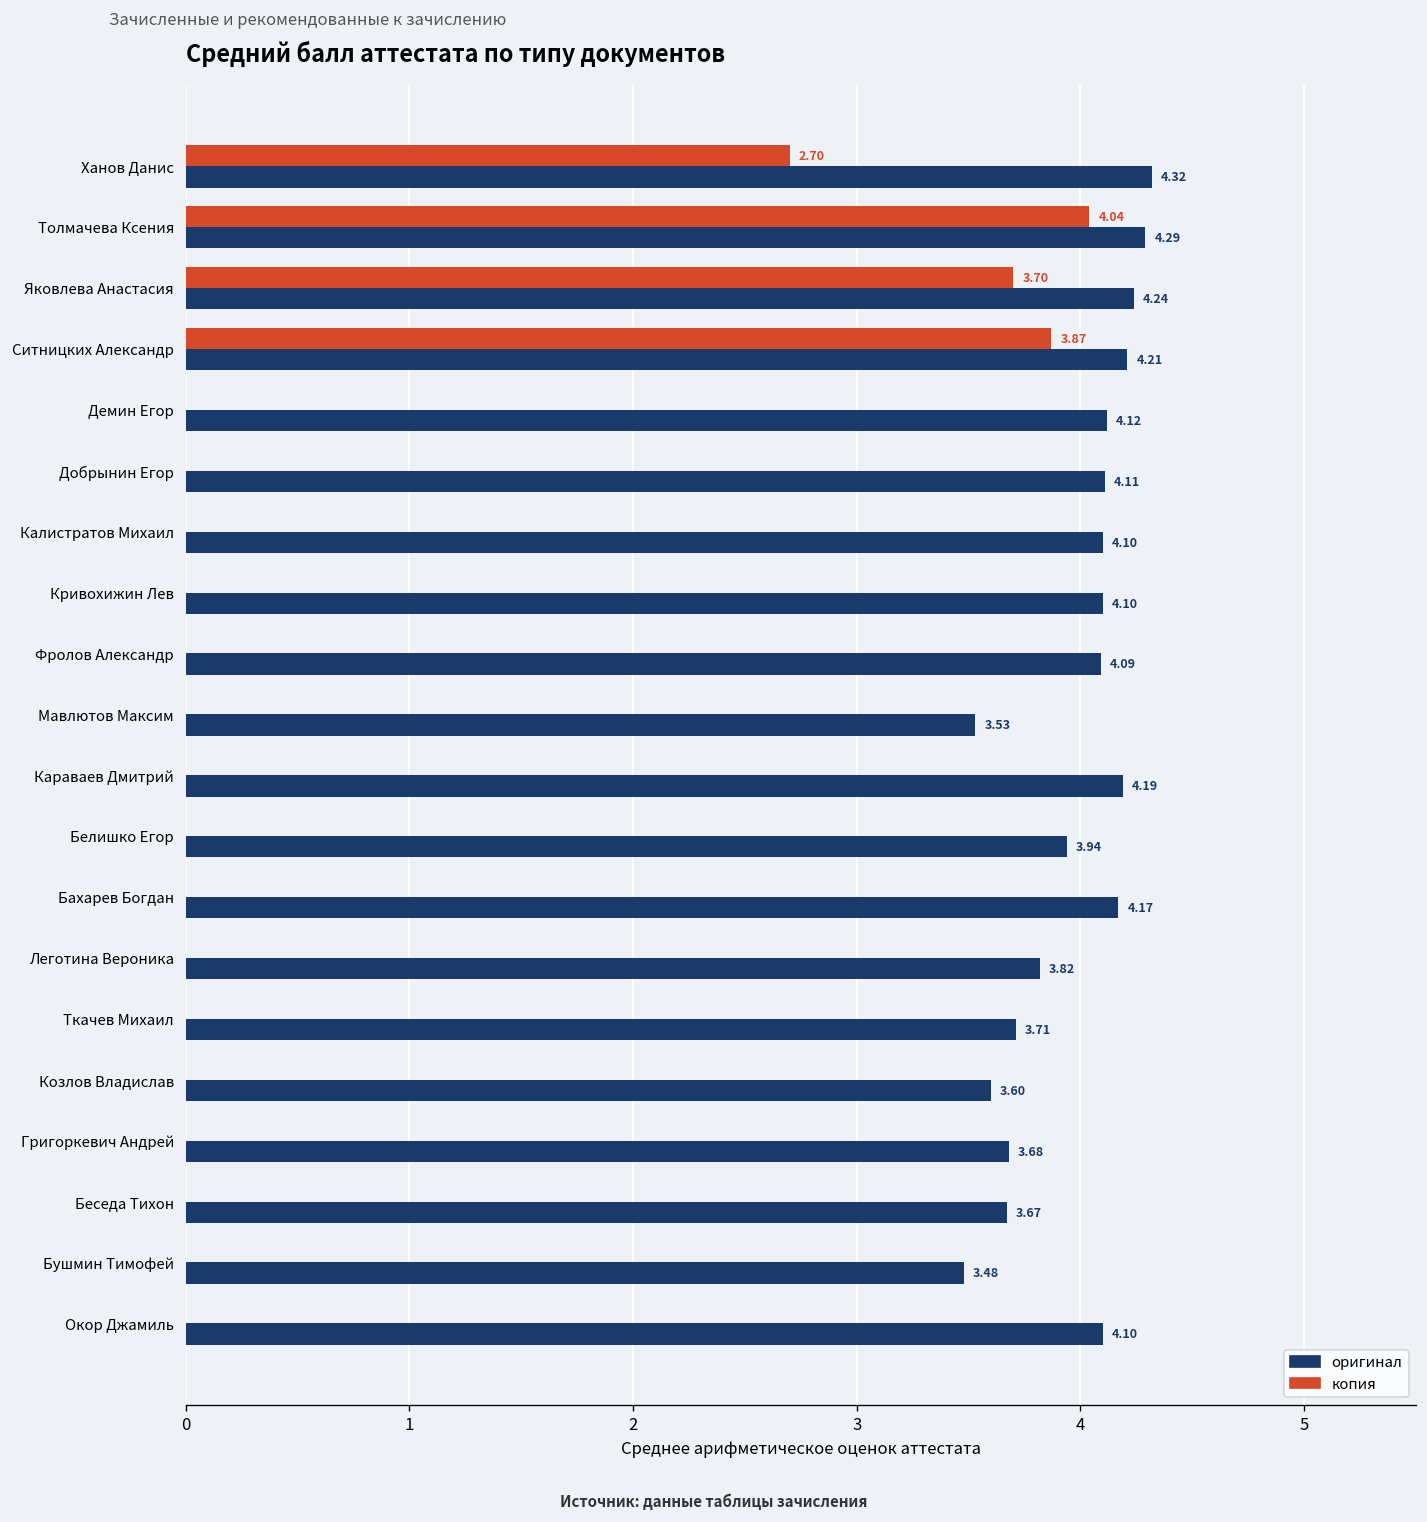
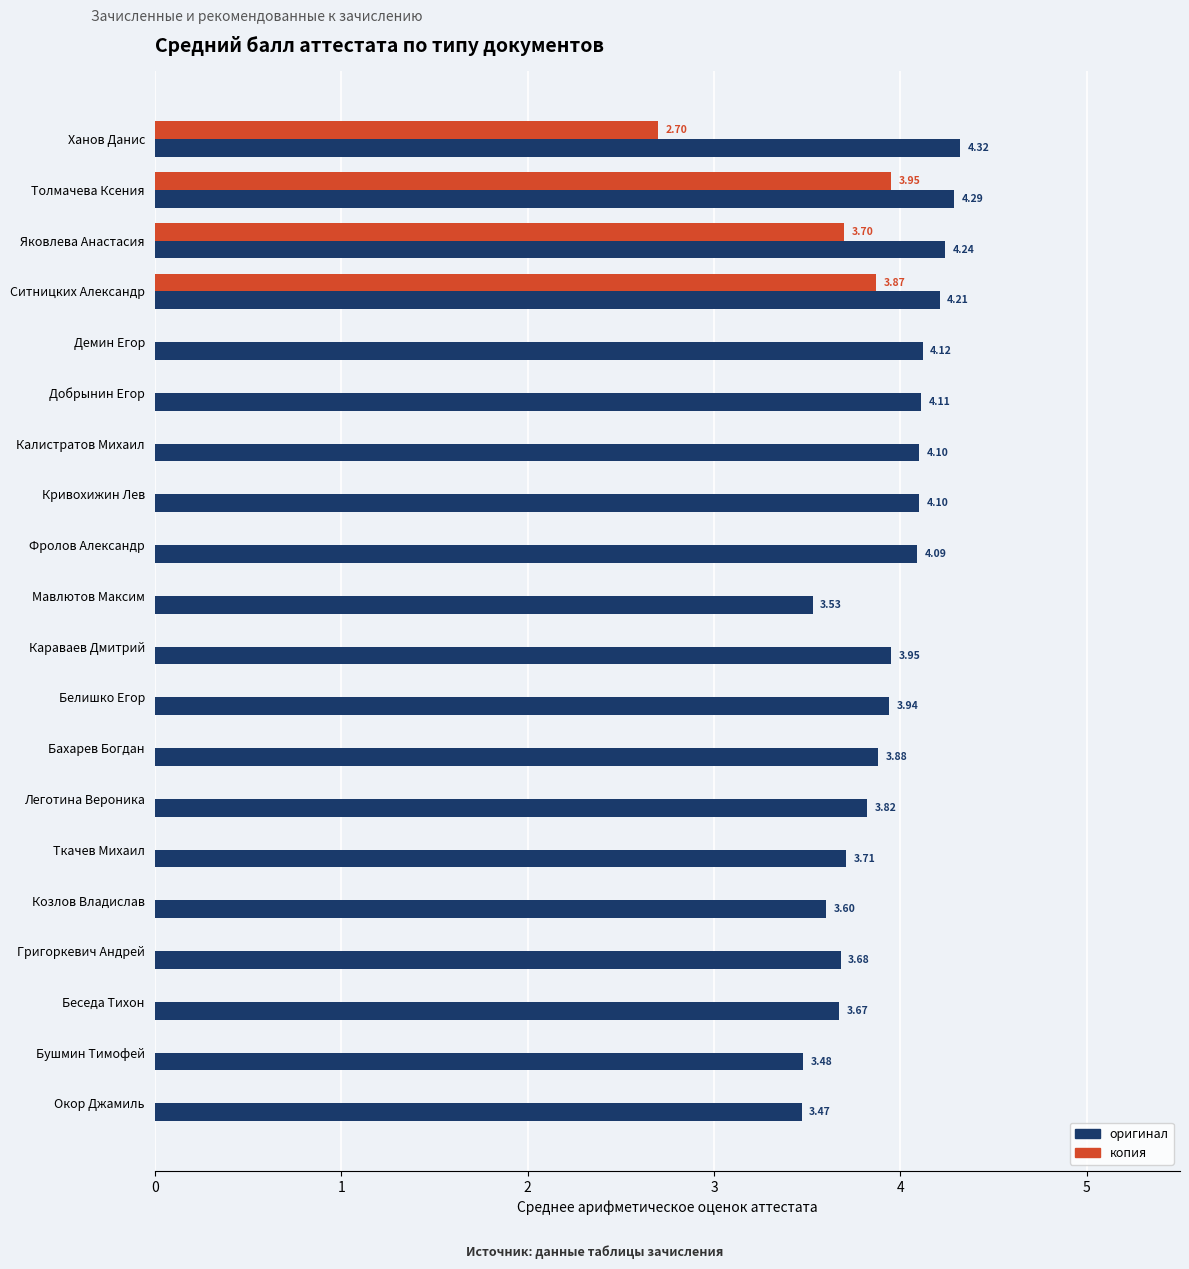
  {
    "оригинал": {
      "Ханов Данис": 4.32,
      "Толмачева Ксения": 4.29,
      "Яковлева Анастасия": 4.24,
      "Ситницких Александр": 4.21,
      "Демин Егор": 4.12,
      "Добрынин Егор": 4.11,
      "Калистратов Михаил": 4.10,
      "Кривохижин Лев": 4.10,
      "Фролов Александр": 4.09,
      "Мавлютов Максим": 3.53,
-     "Караваев Дмитрий": 4.19,
+     "Караваев Дмитрий": 3.95,
      "Белишко Егор": 3.94,
-     "Бахарев Богдан": 4.17,
+     "Бахарев Богдан": 3.88,
      "Леготина Вероника": 3.82,
      "Ткачев Михаил": 3.71,
      "Козлов Владислав": 3.60,
      "Григоркевич Андрей": 3.68,
      "Беседа Тихон": 3.67,
      "Бушмин Тимофей": 3.48,
-     "Окор Джамиль": 4.10
+     "Окор Джамиль": 3.47
    },
    "копия": {
      "Ханов Данис": 2.70,
-     "Толмачева Ксения": 4.04,
+     "Толмачева Ксения": 3.95,
      "Яковлева Анастасия": 3.70,
      "Ситницких Александр": 3.87
    }
  }
